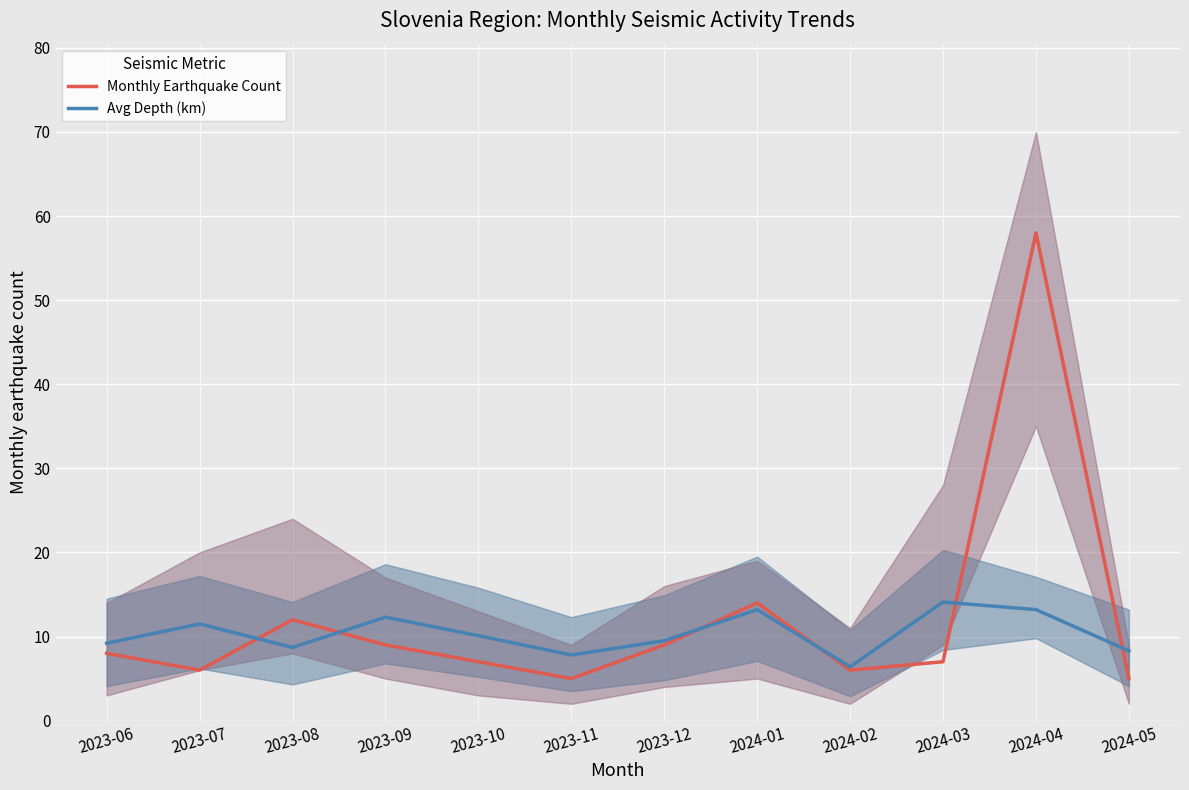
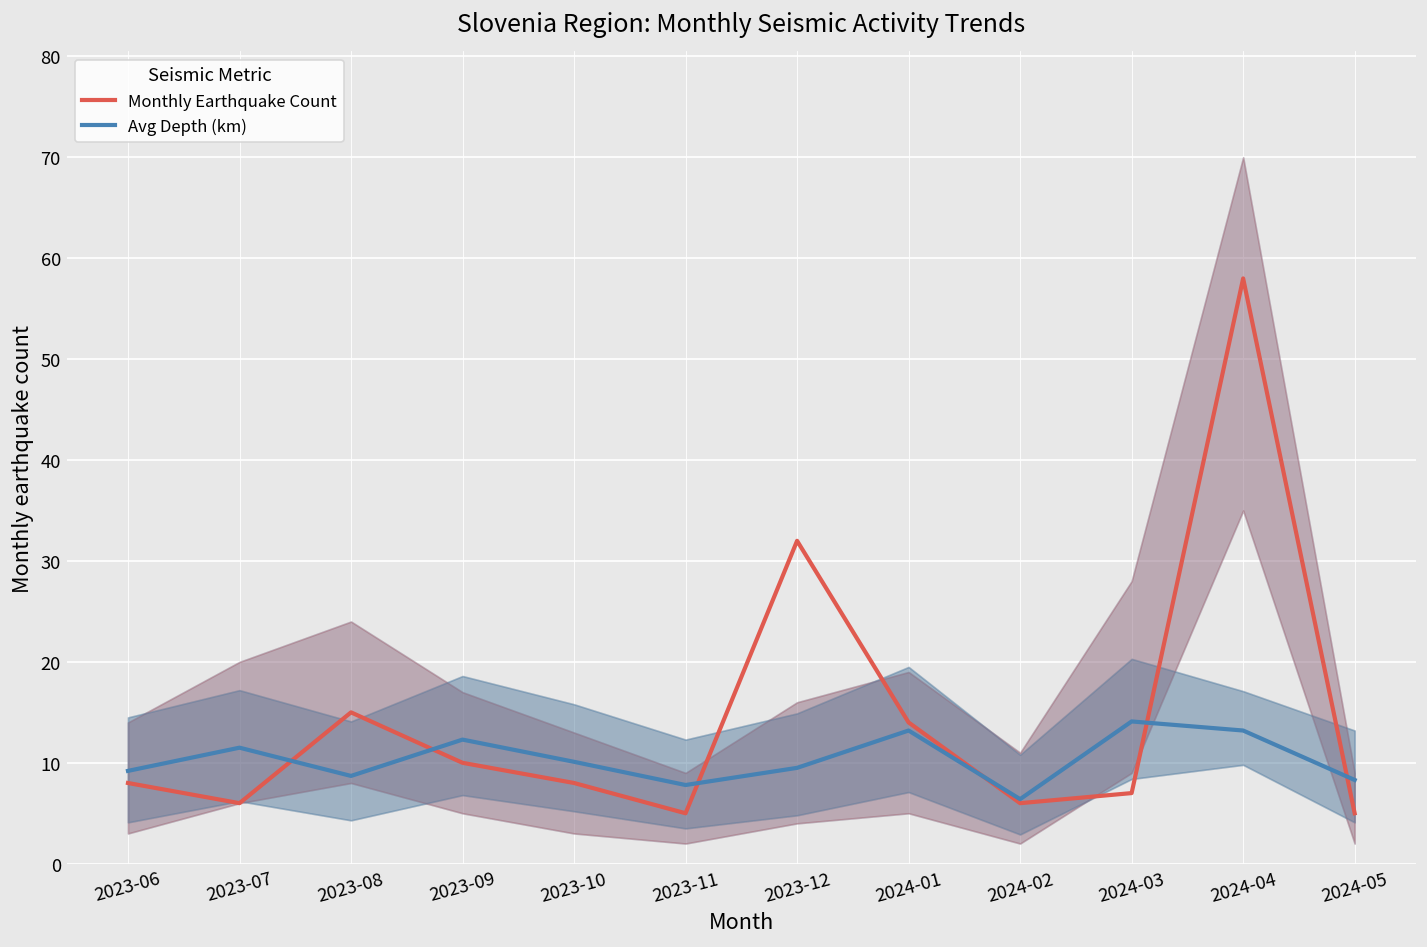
  {
    "Monthly Earthquake Count": {
      "2023-06": 8,
      "2023-07": 6,
-     "2023-08": 12,
-     "2023-09": 9,
-     "2023-10": 7,
+     "2023-08": 15,
+     "2023-09": 10,
+     "2023-10": 8,
      "2023-11": 5,
-     "2023-12": 9,
+     "2023-12": 32,
      "2024-01": 14,
      "2024-02": 6,
      "2024-03": 7,
      "2024-04": 58,
      "2024-05": 5
    }
  }
